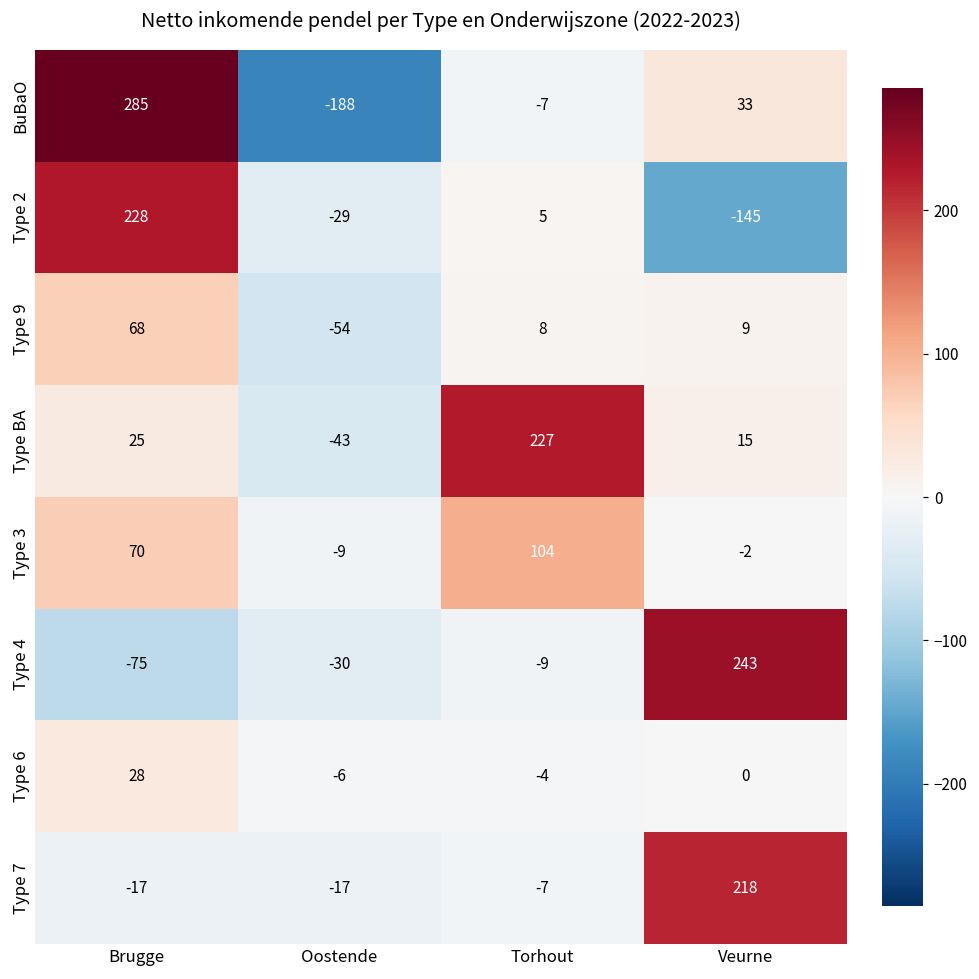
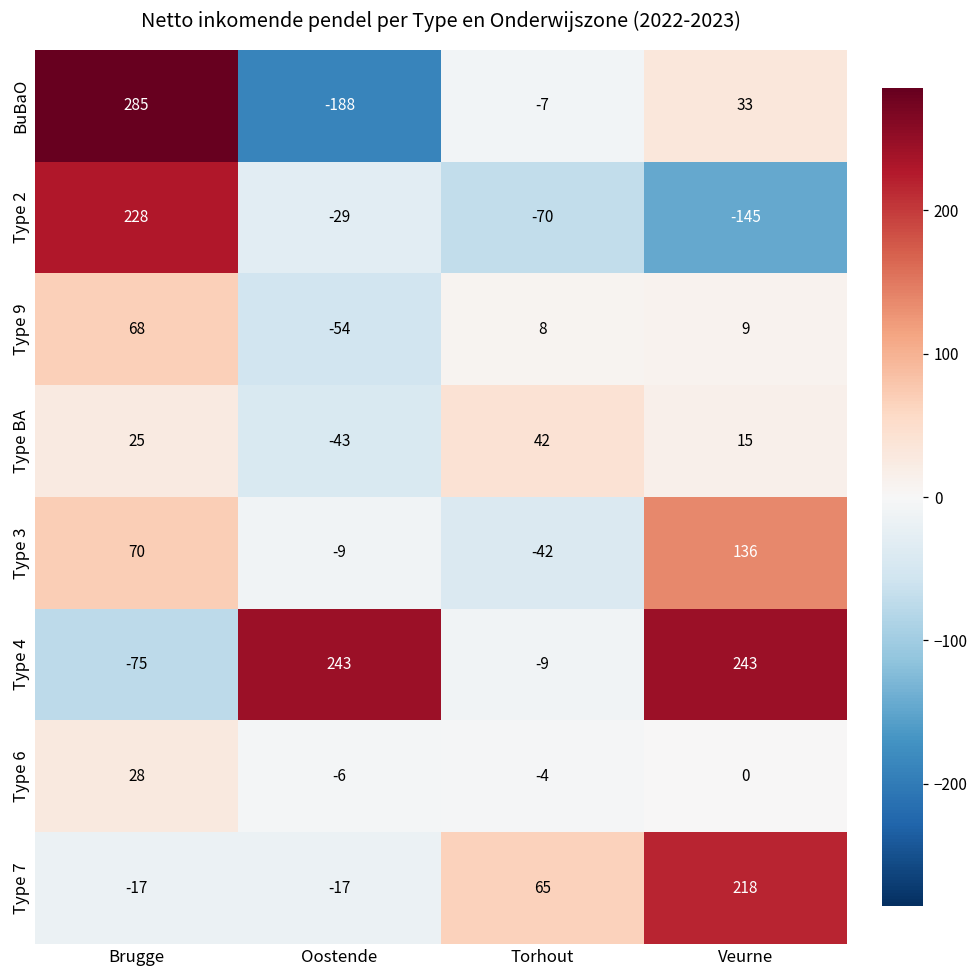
  {
    "BuBaO": {
      "Brugge": 285,
      "Oostende": -188,
      "Torhout": -7,
      "Veurne": 33
    },
    "Type 2": {
      "Brugge": 228,
      "Oostende": -29,
-     "Torhout": 5,
+     "Torhout": -70,
      "Veurne": -145
    },
    "Type 9": {
      "Brugge": 68,
      "Oostende": -54,
      "Torhout": 8,
      "Veurne": 9
    },
    "Type BA": {
      "Brugge": 25,
      "Oostende": -43,
-     "Torhout": 227,
+     "Torhout": 42,
      "Veurne": 15
    },
    "Type 3": {
      "Brugge": 70,
      "Oostende": -9,
-     "Torhout": 104,
-     "Veurne": -2
+     "Torhout": -42,
+     "Veurne": 136
    },
    "Type 4": {
      "Brugge": -75,
-     "Oostende": -30,
+     "Oostende": 243,
      "Torhout": -9,
      "Veurne": 243
    },
    "Type 6": {
      "Brugge": 28,
      "Oostende": -6,
      "Torhout": -4,
      "Veurne": 0
    },
    "Type 7": {
      "Brugge": -17,
      "Oostende": -17,
-     "Torhout": -7,
+     "Torhout": 65,
      "Veurne": 218
    }
  }
